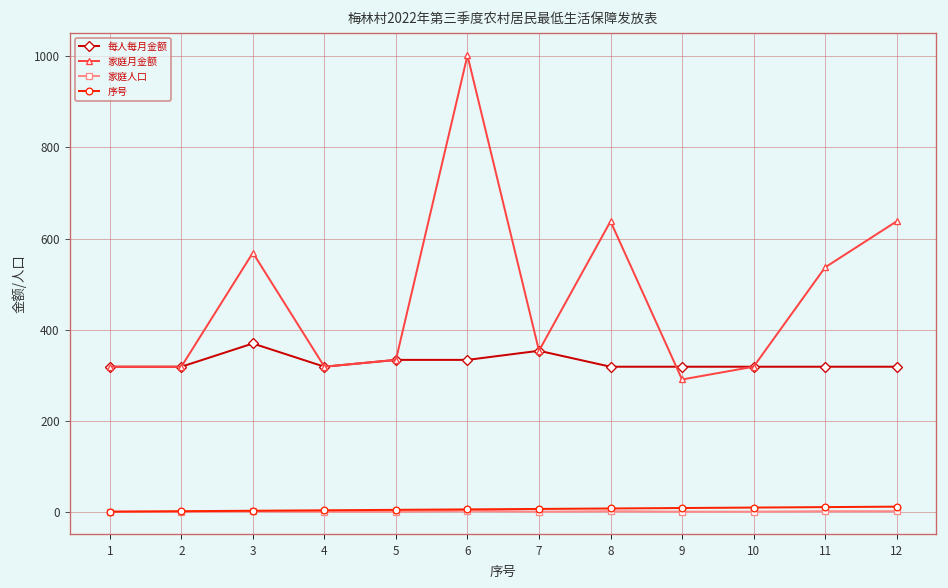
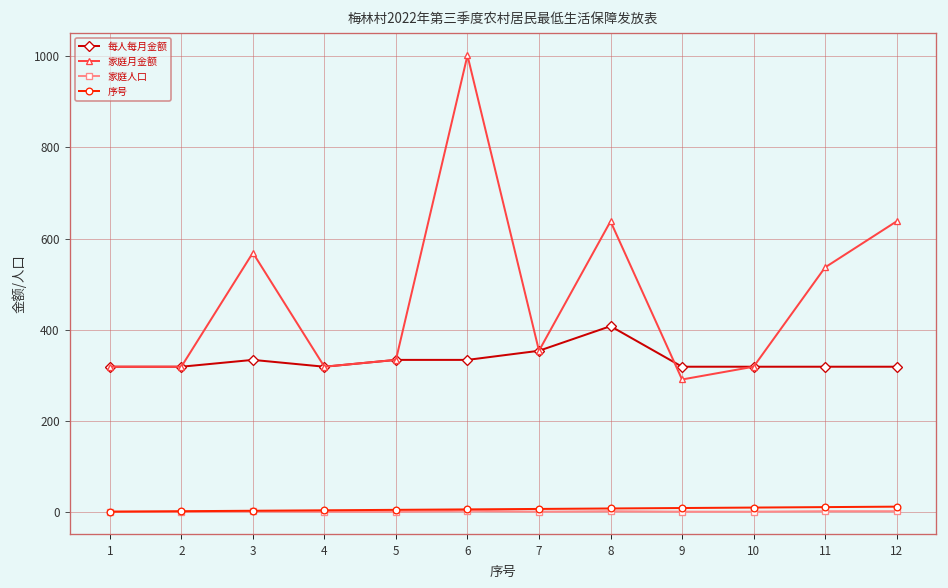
  {
    "每人每月金额": {
-     "3": 370,
+     "3": 330,
      "6": 330,
-     "8": 320,
+     "8": 410,
      "9": 320,
      "11": 320,
      "12": 320
    },
    "家庭月金额": {
      "3": 570,
      "6": 1000,
      "8": 640,
      "9": 290,
      "11": 540,
      "12": 640
    },
    "家庭人口": {
      "9": 0,
      "10": 0,
      "11": 0,
      "12": 0
    },
    "序号": {
      "9": 10,
      "10": 10,
      "11": 10,
      "12": 10
    }
  }
